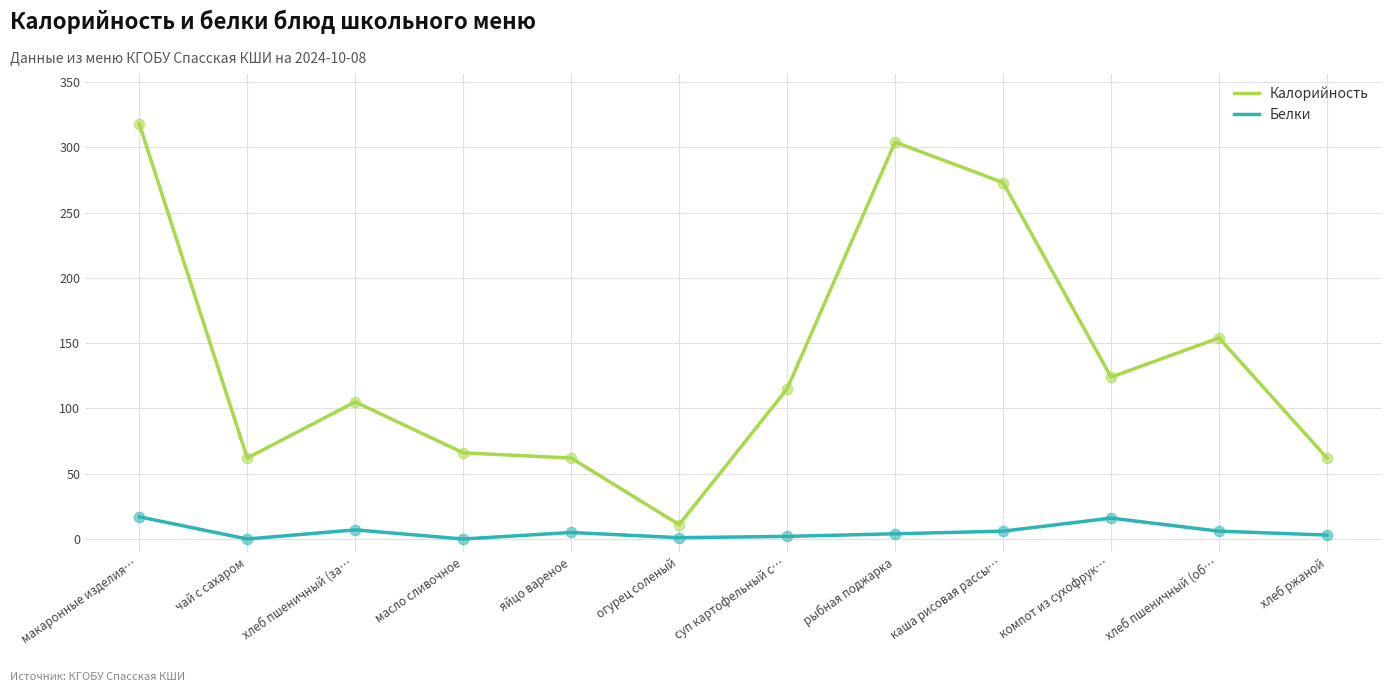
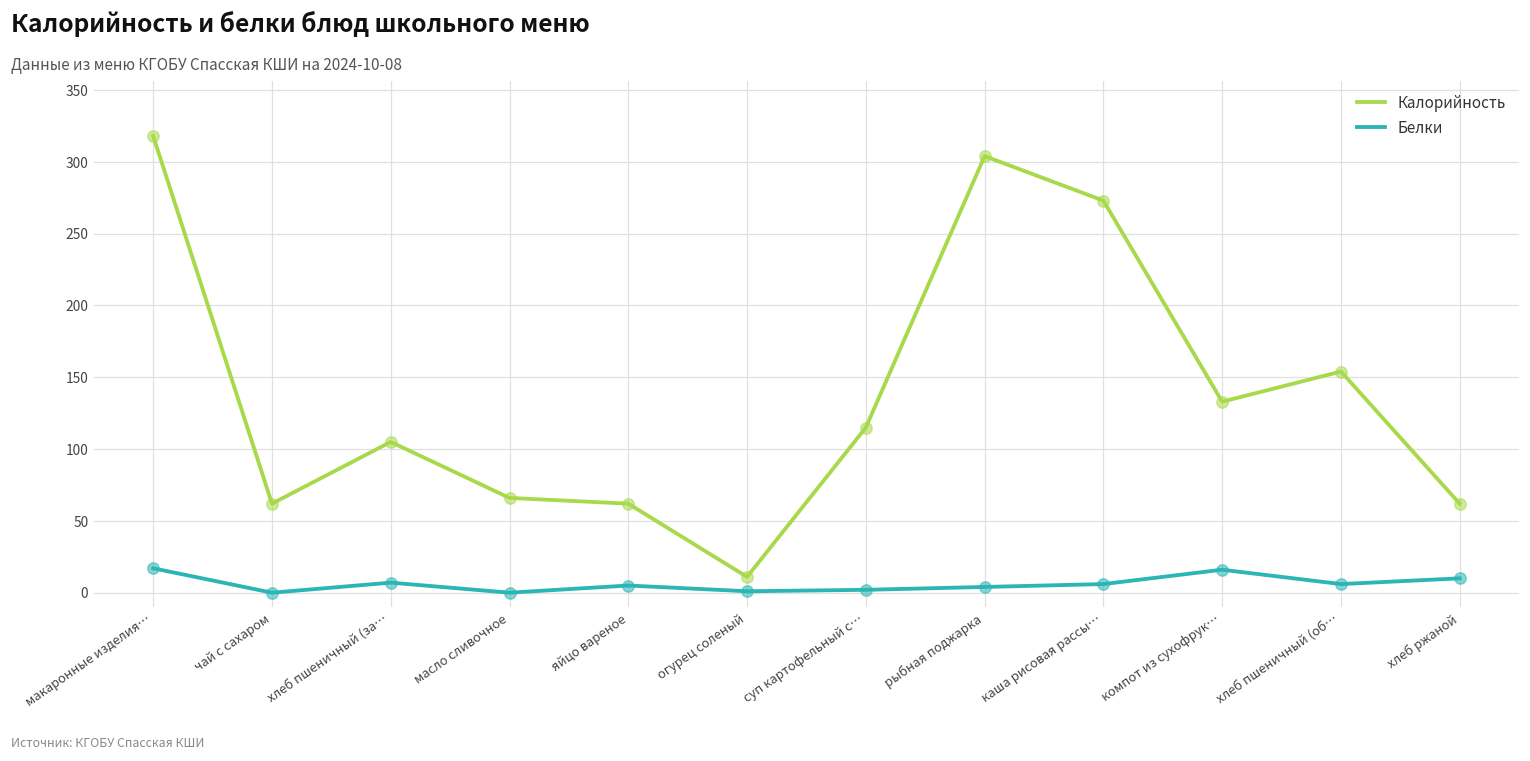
  {
    "Калорийность": {
      "макаронные изделия…": 318,
      "чай с сахаром": 62,
      "хлеб пшеничный (за…": 105,
      "масло сливочное": 66,
      "яйцо вареное": 62,
      "огурец соленый": 11,
      "суп картофельный с…": 115,
      "рыбная поджарка": 304,
      "каша рисовая рассы…": 273,
-     "компот из сухофрук…": 124,
+     "компот из сухофрук…": 133,
      "хлеб пшеничный (об…": 154,
      "хлеб ржаной": 62
    },
    "Белки": {
      "макаронные изделия…": 17,
      "чай с сахаром": 0,
      "хлеб пшеничный (за…": 7,
      "масло сливочное": 0,
      "яйцо вареное": 5,
      "огурец соленый": 1,
      "суп картофельный с…": 2,
      "рыбная поджарка": 4,
      "каша рисовая рассы…": 6,
      "компот из сухофрук…": 16,
      "хлеб пшеничный (об…": 6,
-     "хлеб ржаной": 3
+     "хлеб ржаной": 10
    }
  }
